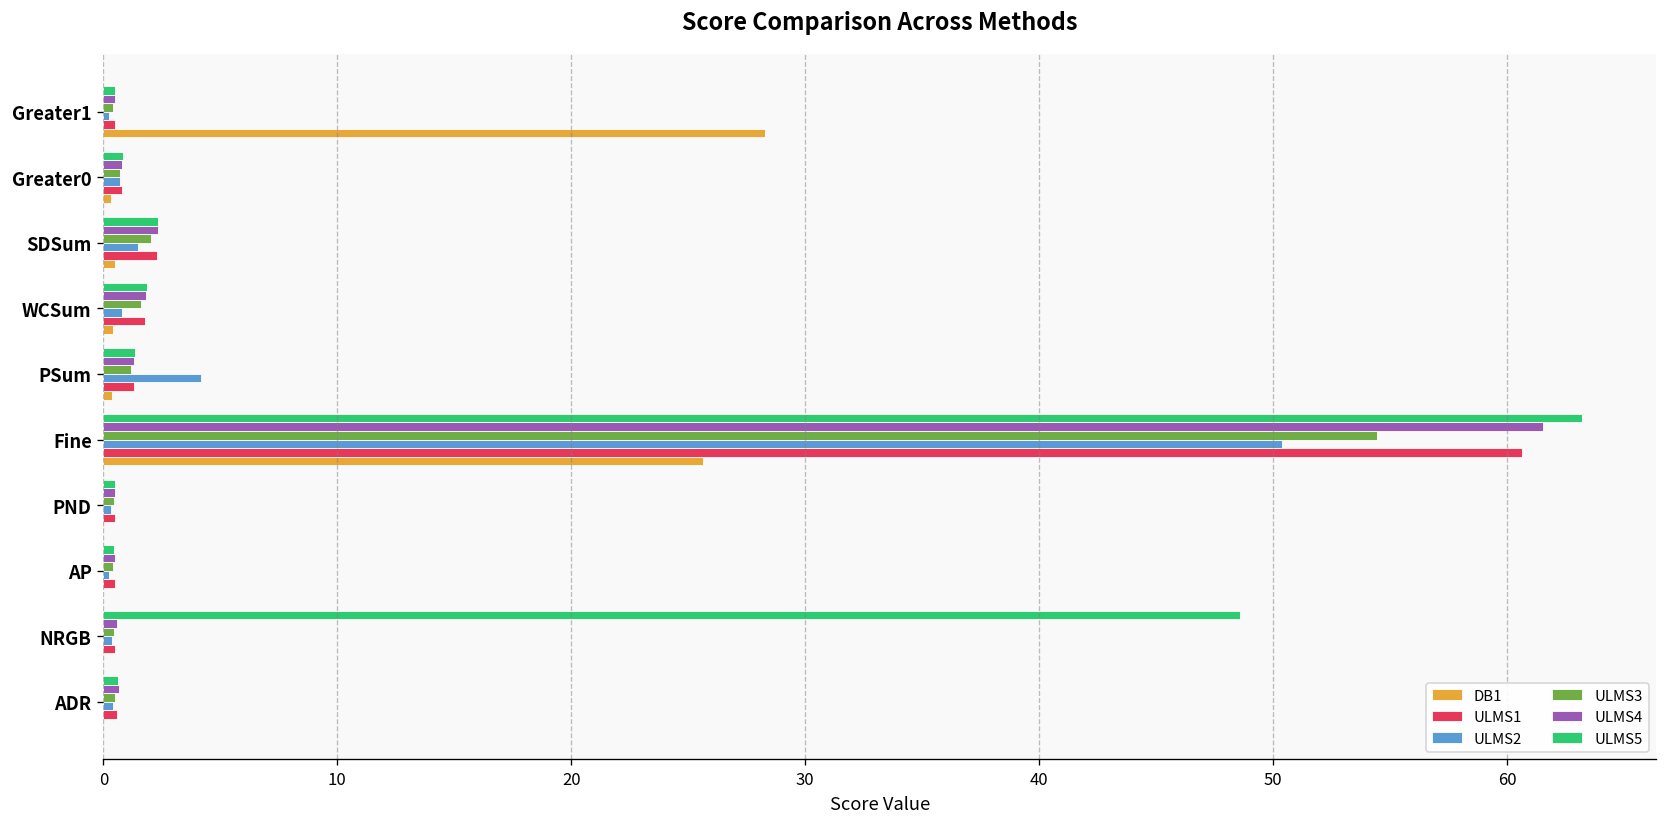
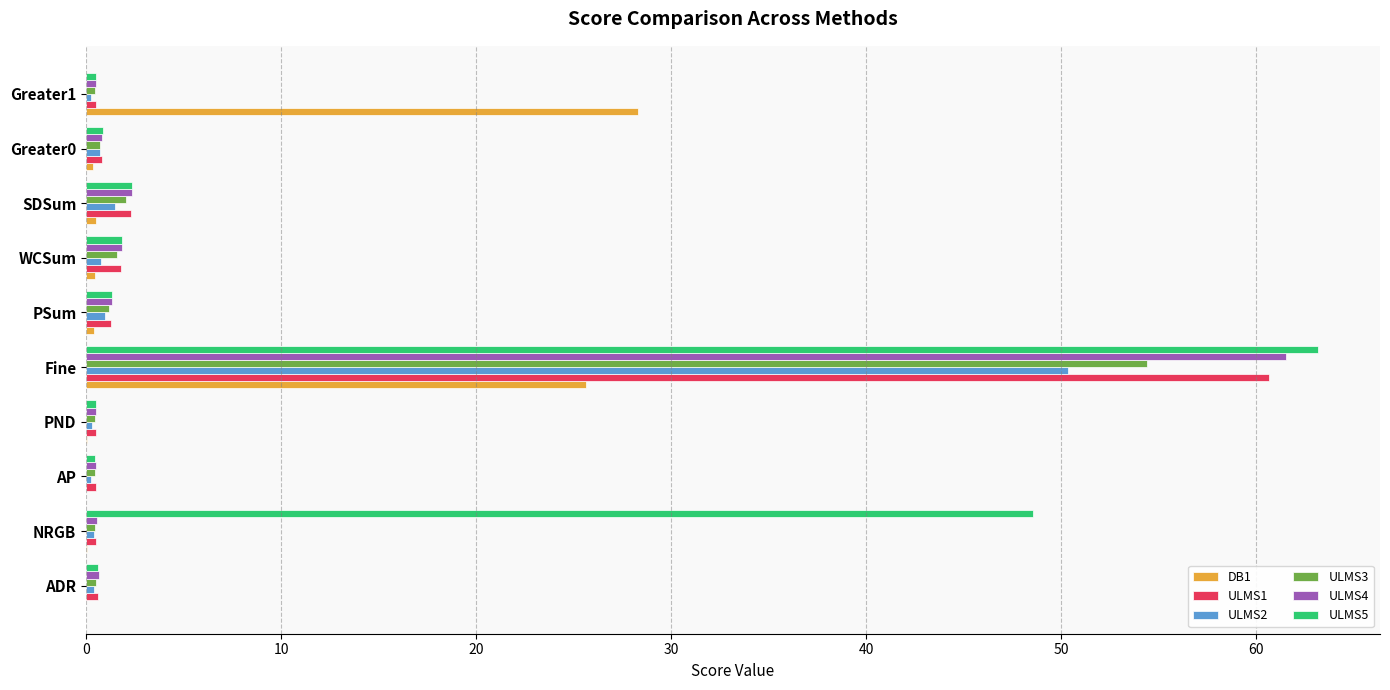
  {
    "DB1": {
      "Greater1": 28.3,
      "Greater0": 0.3,
      "SDSum": 0.5,
      "WCSum": 0.4,
      "PSum": 0.4,
      "Fine": 25.6
    },
    "ULMS1": {
      "Greater1": 0.5,
      "Greater0": 0.8,
      "SDSum": 2.3,
      "WCSum": 1.8,
      "PSum": 1.3,
      "Fine": 60.7,
      "PND": 0.5,
      "AP": 0.5,
      "NRGB": 0.5,
      "ADR": 0.6
    },
    "ULMS2": {
      "Greater1": 0.3,
      "Greater0": 0.7,
      "SDSum": 1.5,
      "WCSum": 0.8,
-     "PSum": 4.2,
+     "PSum": 1.0,
      "Fine": 50.4,
      "PND": 0.3,
      "AP": 0.2,
      "NRGB": 0.4,
      "ADR": 0.4
    },
    "ULMS3": {
      "Greater1": 0.4,
      "Greater0": 0.7,
      "SDSum": 2.0,
      "WCSum": 1.6,
      "PSum": 1.2,
      "Fine": 54.4,
      "PND": 0.4,
      "AP": 0.4,
      "NRGB": 0.4,
      "ADR": 0.5
    },
    "ULMS4": {
      "Greater1": 0.5,
      "Greater0": 0.8,
      "SDSum": 2.4,
      "WCSum": 1.8,
      "PSum": 1.3,
      "Fine": 61.6,
      "PND": 0.5,
      "AP": 0.5,
      "NRGB": 0.6,
      "ADR": 0.7
    },
    "ULMS5": {
      "Greater1": 0.5,
      "Greater0": 0.9,
      "SDSum": 2.4,
      "WCSum": 1.9,
      "PSum": 1.4,
      "Fine": 63.2,
      "PND": 0.5,
      "AP": 0.5,
      "NRGB": 48.6,
      "ADR": 0.6
    }
  }
